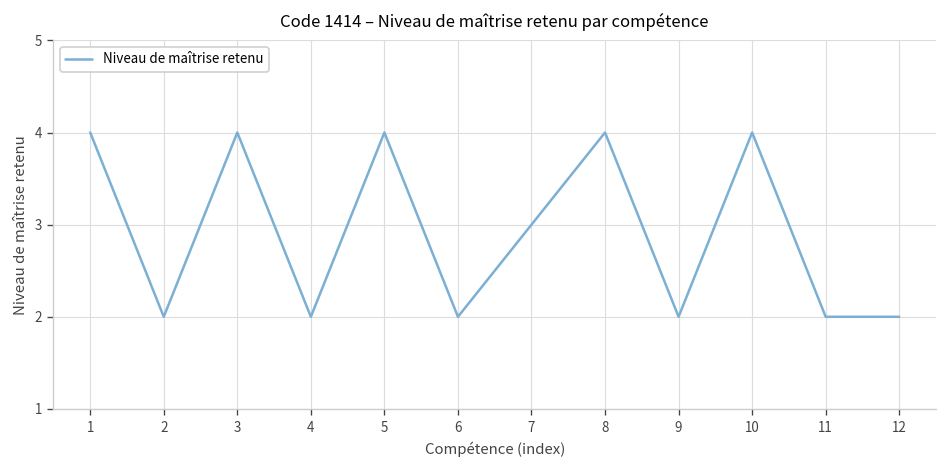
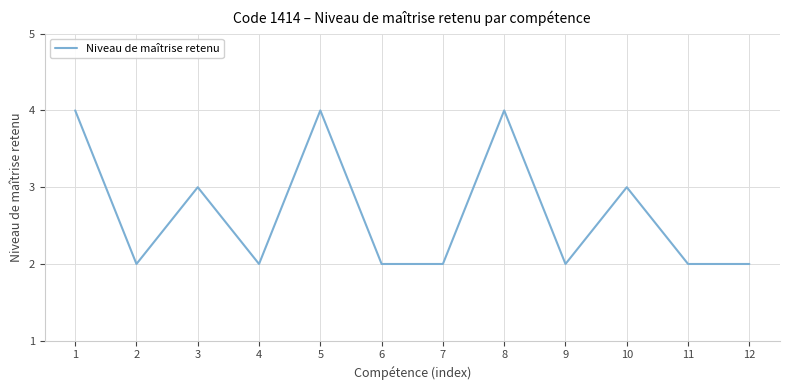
  {
    "1": 4,
    "2": 2,
-   "3": 4,
+   "3": 3,
    "4": 2,
    "5": 4,
    "6": 2,
-   "7": 3,
+   "7": 2,
    "8": 4,
    "9": 2,
-   "10": 4,
+   "10": 3,
    "11": 2,
    "12": 2
  }
